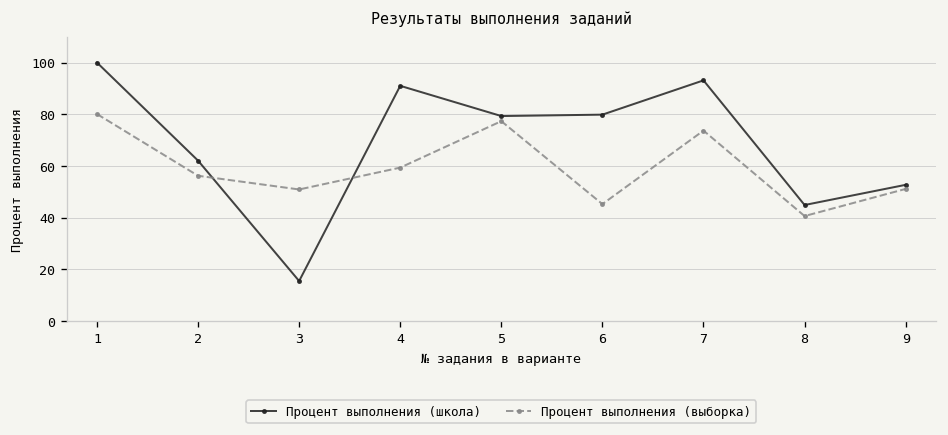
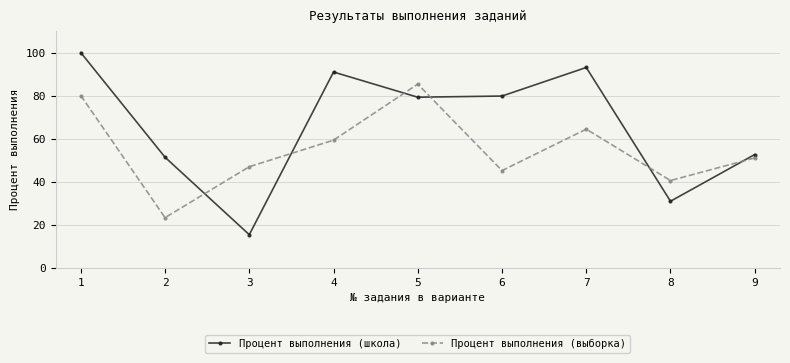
  {
    "Процент выполнения (школа)": {
      "1": 100,
-     "2": 62,
+     "2": 51,
      "3": 16,
      "4": 91,
      "5": 79,
      "6": 80,
      "7": 93,
-     "8": 45,
+     "8": 31,
      "9": 53
    },
    "Процент выполнения (выборка)": {
      "1": 80,
-     "2": 56,
-     "3": 51,
+     "2": 23,
+     "3": 47,
      "4": 59,
-     "5": 77,
+     "5": 85,
      "6": 45,
-     "7": 74,
+     "7": 64,
      "8": 41,
      "9": 51
    }
  }
